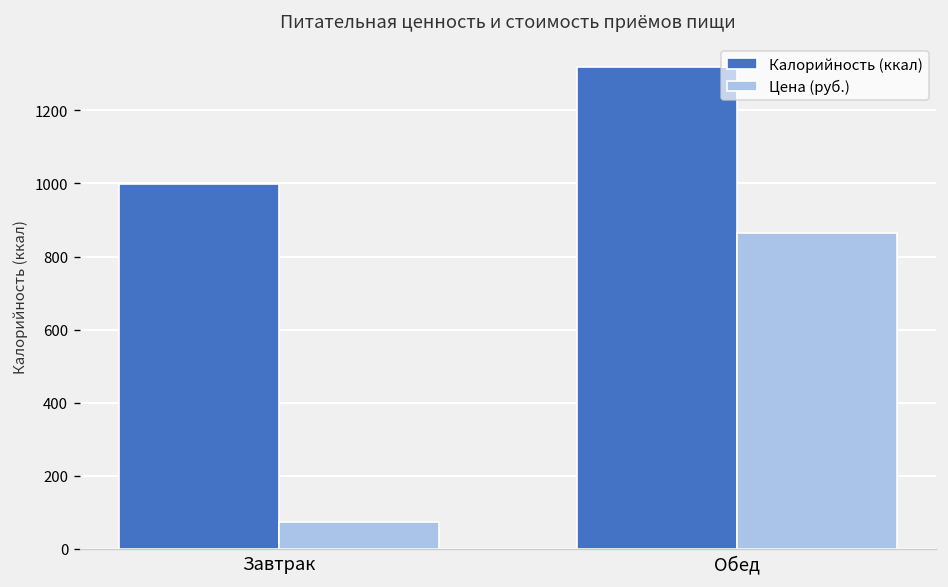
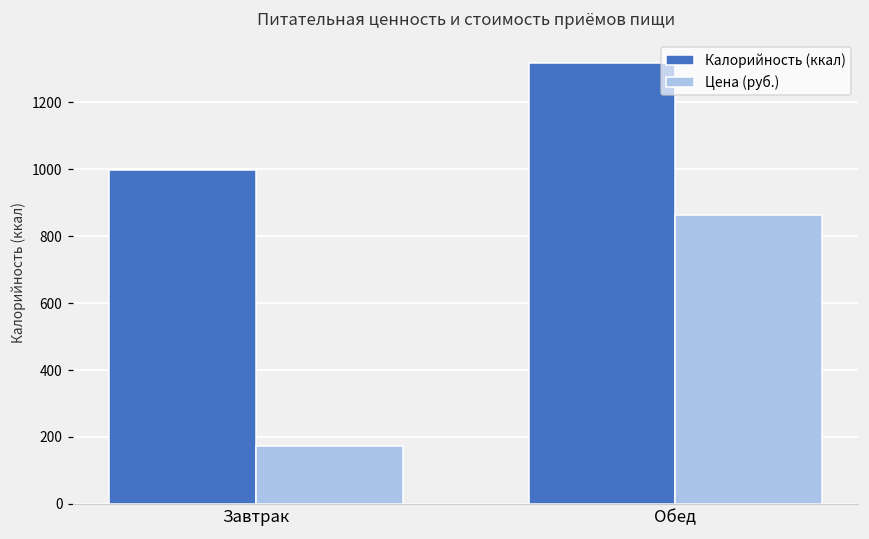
  {
    "Калорийность (ккал)": {
      "Завтрак": 1000,
      "Обед": 1320
    },
    "Цена (руб.)": {
-     "Завтрак": 70,
+     "Завтрак": 170,
      "Обед": 860
    }
  }
